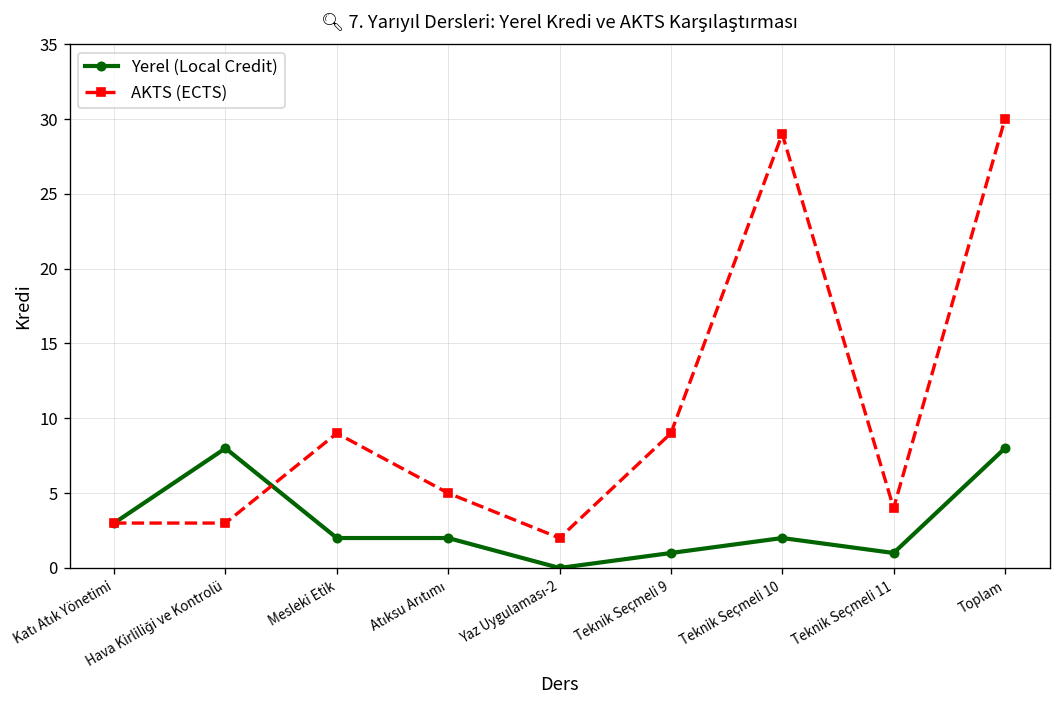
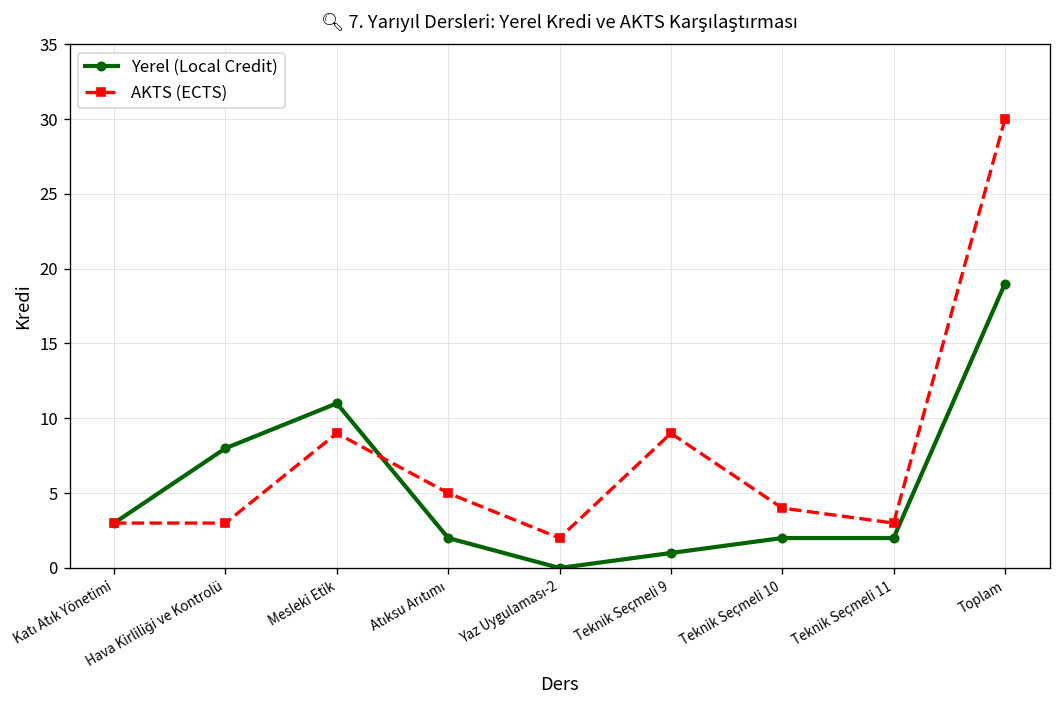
  {
    "Yerel (Local Credit)": {
      "Hava Kirliliği ve Kontrolü": 8,
-     "Mesleki Etik": 2,
+     "Mesleki Etik": 11,
      "Atıksu Arıtımı": 2,
      "Yaz Uygulaması-2": 0,
      "Teknik Seçmeli 9": 1,
      "Teknik Seçmeli 10": 2,
-     "Teknik Seçmeli 11": 1,
-     "Toplam": 8
+     "Teknik Seçmeli 11": 2,
+     "Toplam": 19
    },
    "AKTS (ECTS)": {
      "Hava Kirliliği ve Kontrolü": 3,
      "Mesleki Etik": 9,
      "Atıksu Arıtımı": 5,
      "Yaz Uygulaması-2": 2,
      "Teknik Seçmeli 9": 9,
-     "Teknik Seçmeli 10": 29,
-     "Teknik Seçmeli 11": 4,
+     "Teknik Seçmeli 10": 4,
+     "Teknik Seçmeli 11": 3,
      "Toplam": 30
    }
  }
